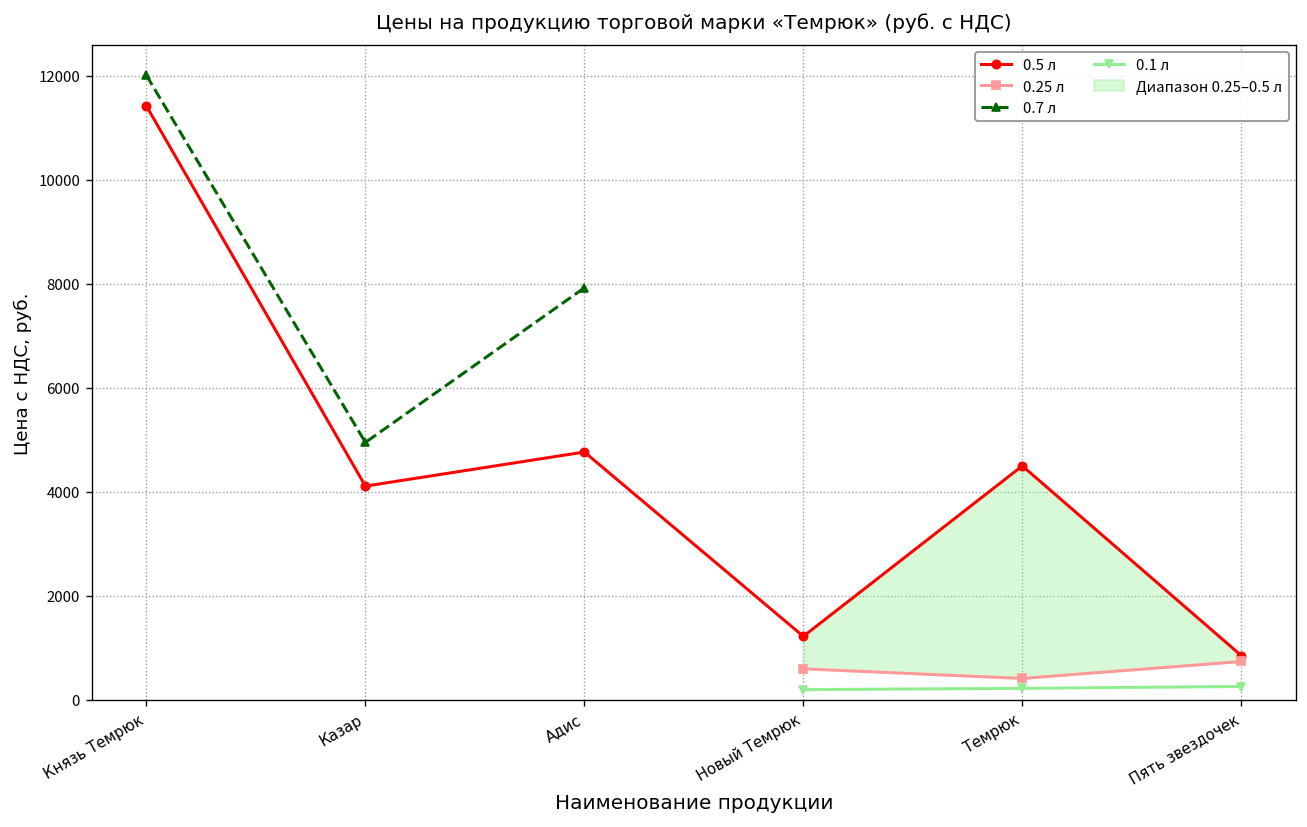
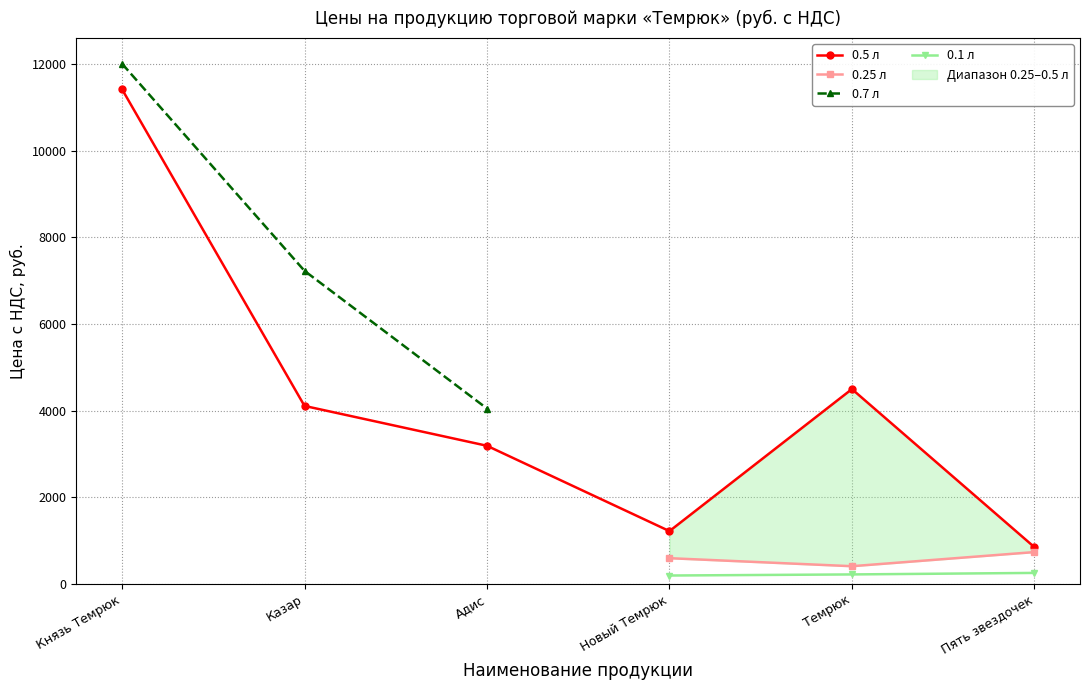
  {
    "0.5 л": {
      "Князь Темрюк": 11400,
      "Казар": 4100,
-     "Адис": 4800
+     "Адис": 3200
    },
    "0.25 л": {
      "Новый Темрюк": 600,
      "Темрюк": 400,
      "Пять звездочек": 700
    },
    "0.7 л": {
      "Князь Темрюк": 12000,
-     "Казар": 5000,
-     "Адис": 7900
+     "Казар": 7200,
+     "Адис": 4100
    }
  }
